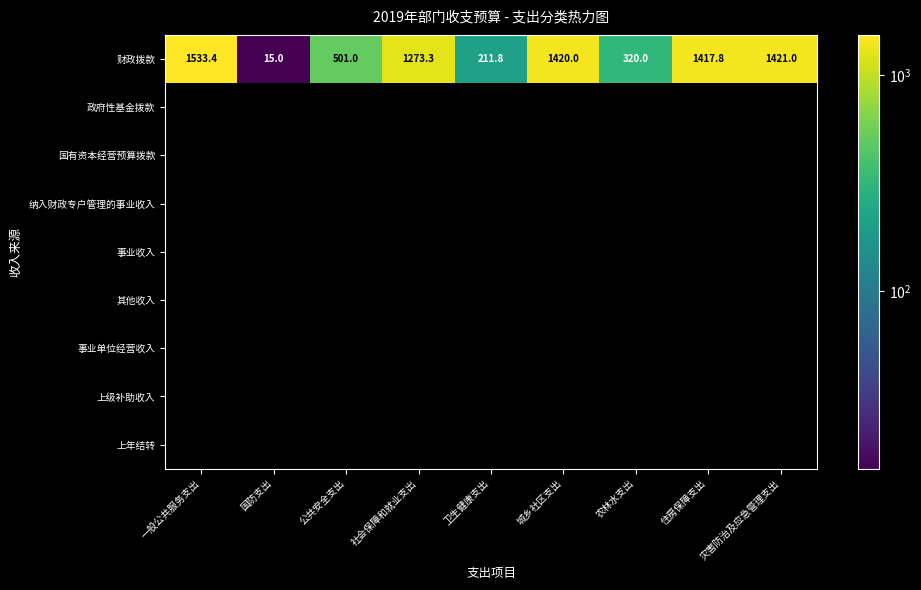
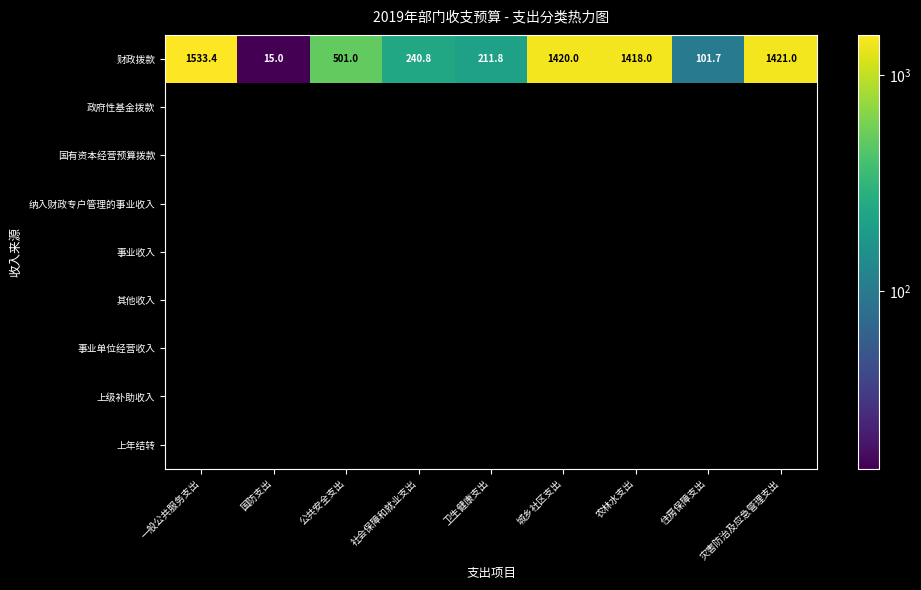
  {
    "财政拨款": {
      "一般公共服务支出": 1533.4,
      "国防支出": 15.0,
      "公共安全支出": 501.0,
-     "社会保障和就业支出": 1273.3,
+     "社会保障和就业支出": 240.8,
      "卫生健康支出": 211.8,
      "城乡社区支出": 1420.0,
-     "农林水支出": 320.0,
-     "住房保障支出": 1417.8,
+     "农林水支出": 1418.0,
+     "住房保障支出": 101.7,
      "灾害防治及应急管理支出": 1421.0
    }
  }
